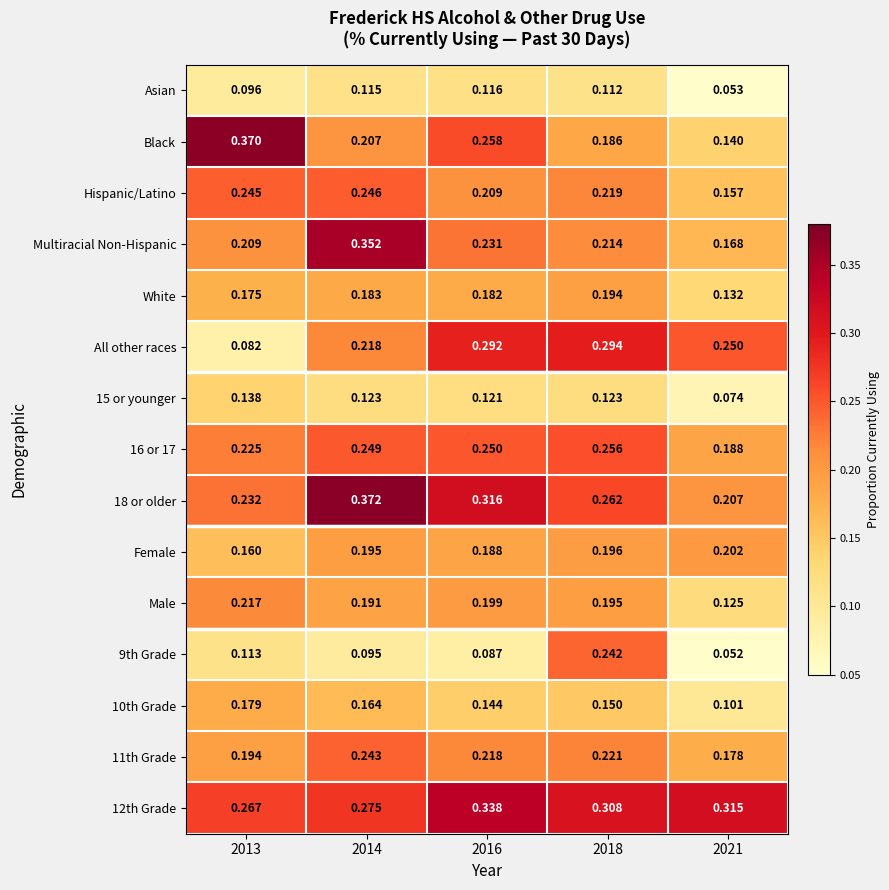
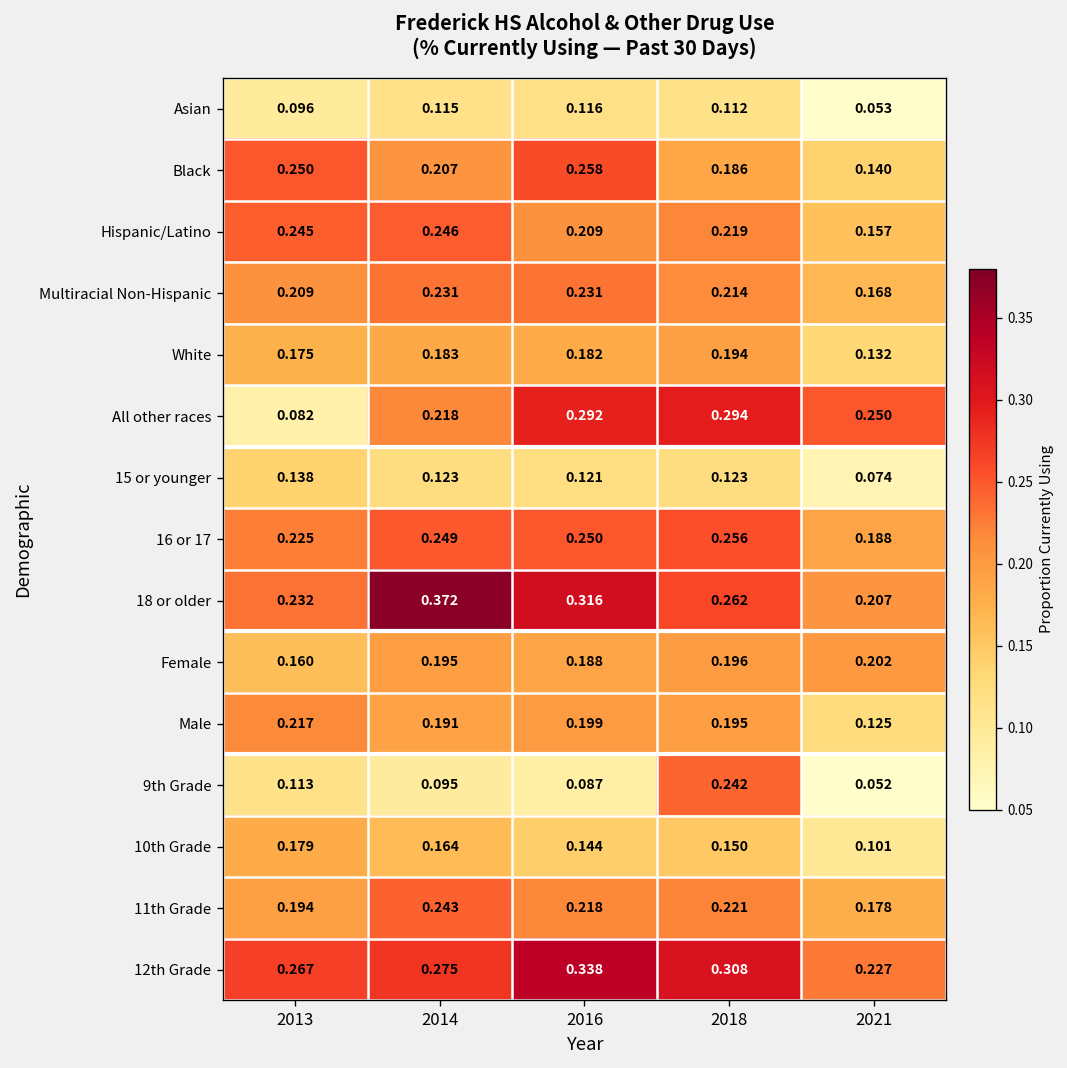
  {
    "Asian": {
      "2013": 0.096,
      "2014": 0.115,
      "2016": 0.116,
      "2018": 0.112,
      "2021": 0.053
    },
    "Black": {
-     "2013": 0.370,
+     "2013": 0.250,
      "2014": 0.207,
      "2016": 0.258,
      "2018": 0.186,
      "2021": 0.140
    },
    "Hispanic/Latino": {
      "2013": 0.245,
      "2014": 0.246,
      "2016": 0.209,
      "2018": 0.219,
      "2021": 0.157
    },
    "Multiracial Non-Hispanic": {
      "2013": 0.209,
-     "2014": 0.352,
+     "2014": 0.231,
      "2016": 0.231,
      "2018": 0.214,
      "2021": 0.168
    },
    "White": {
      "2013": 0.175,
      "2014": 0.183,
      "2016": 0.182,
      "2018": 0.194,
      "2021": 0.132
    },
    "All other races": {
      "2013": 0.082,
      "2014": 0.218,
      "2016": 0.292,
      "2018": 0.294,
      "2021": 0.250
    },
    "15 or younger": {
      "2013": 0.138,
      "2014": 0.123,
      "2016": 0.121,
      "2018": 0.123,
      "2021": 0.074
    },
    "16 or 17": {
      "2013": 0.225,
      "2014": 0.249,
      "2016": 0.250,
      "2018": 0.256,
      "2021": 0.188
    },
    "18 or older": {
      "2013": 0.232,
      "2014": 0.372,
      "2016": 0.316,
      "2018": 0.262,
      "2021": 0.207
    },
    "Female": {
      "2013": 0.160,
      "2014": 0.195,
      "2016": 0.188,
      "2018": 0.196,
      "2021": 0.202
    },
    "Male": {
      "2013": 0.217,
      "2014": 0.191,
      "2016": 0.199,
      "2018": 0.195,
      "2021": 0.125
    },
    "9th Grade": {
      "2013": 0.113,
      "2014": 0.095,
      "2016": 0.087,
      "2018": 0.242,
      "2021": 0.052
    },
    "10th Grade": {
      "2013": 0.179,
      "2014": 0.164,
      "2016": 0.144,
      "2018": 0.150,
      "2021": 0.101
    },
    "11th Grade": {
      "2013": 0.194,
      "2014": 0.243,
      "2016": 0.218,
      "2018": 0.221,
      "2021": 0.178
    },
    "12th Grade": {
      "2013": 0.267,
      "2014": 0.275,
      "2016": 0.338,
      "2018": 0.308,
-     "2021": 0.315
+     "2021": 0.227
    }
  }
